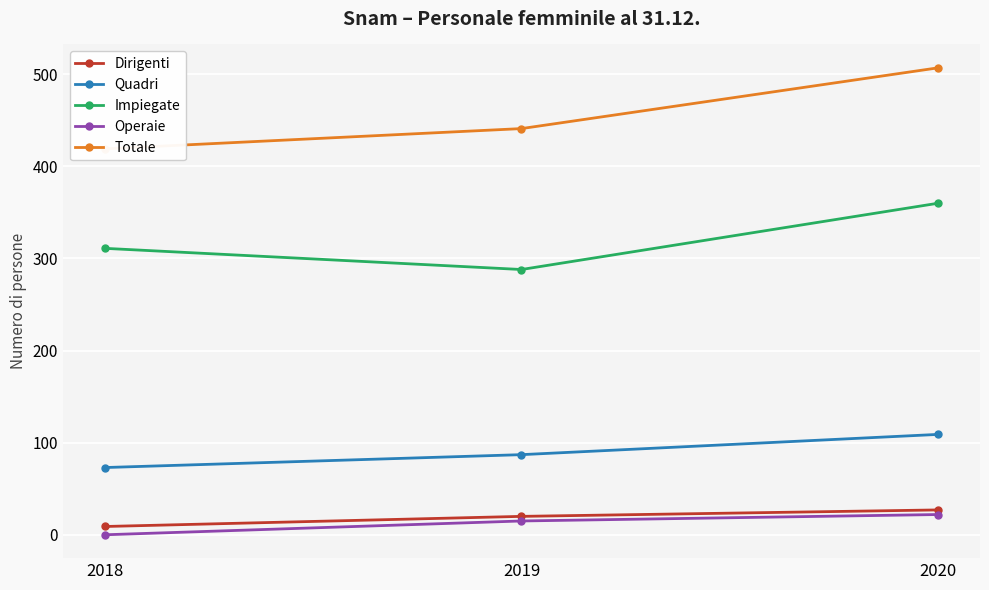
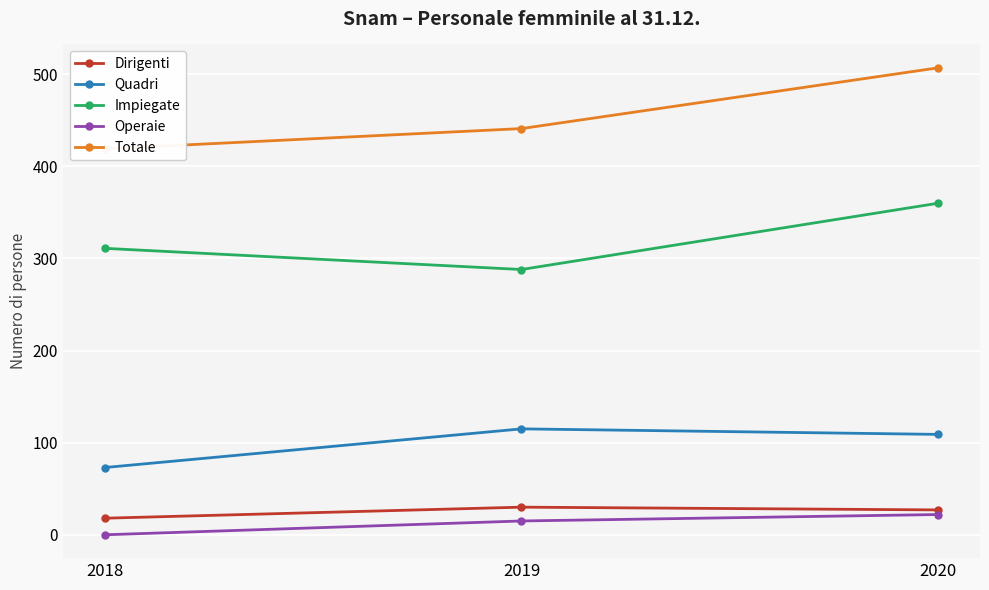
  {
    "Dirigenti": {
-     "2018": 10,
-     "2019": 20,
+     "2018": 20,
+     "2019": 30,
      "2020": 30
    },
    "Quadri": {
      "2018": 70,
-     "2019": 90,
+     "2019": 120,
      "2020": 110
    },
    "Impiegate": {
      "2018": 310,
      "2019": 290,
      "2020": 360
    },
    "Operaie": {
      "2018": 0,
      "2019": 20,
      "2020": 20
    },
    "Totale": {
      "2019": 440,
      "2020": 510
    }
  }
